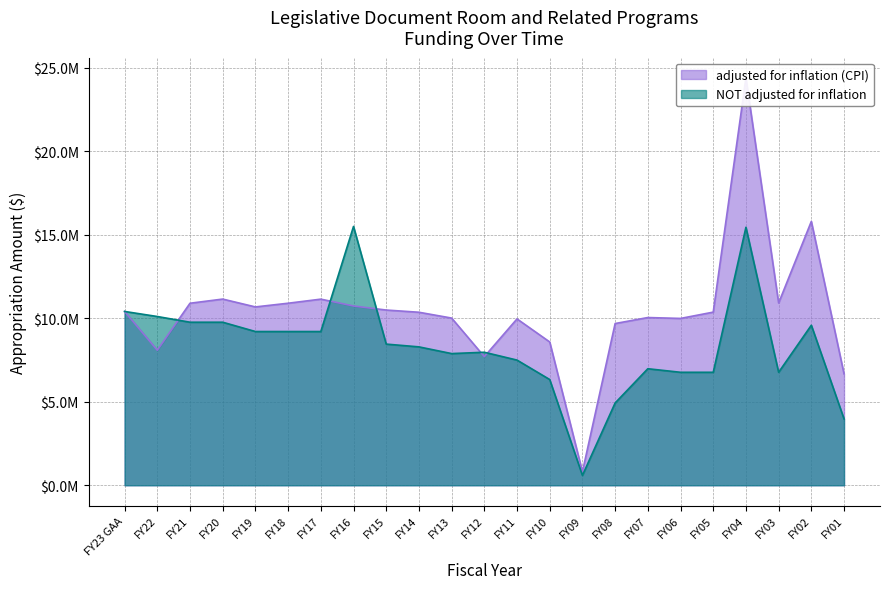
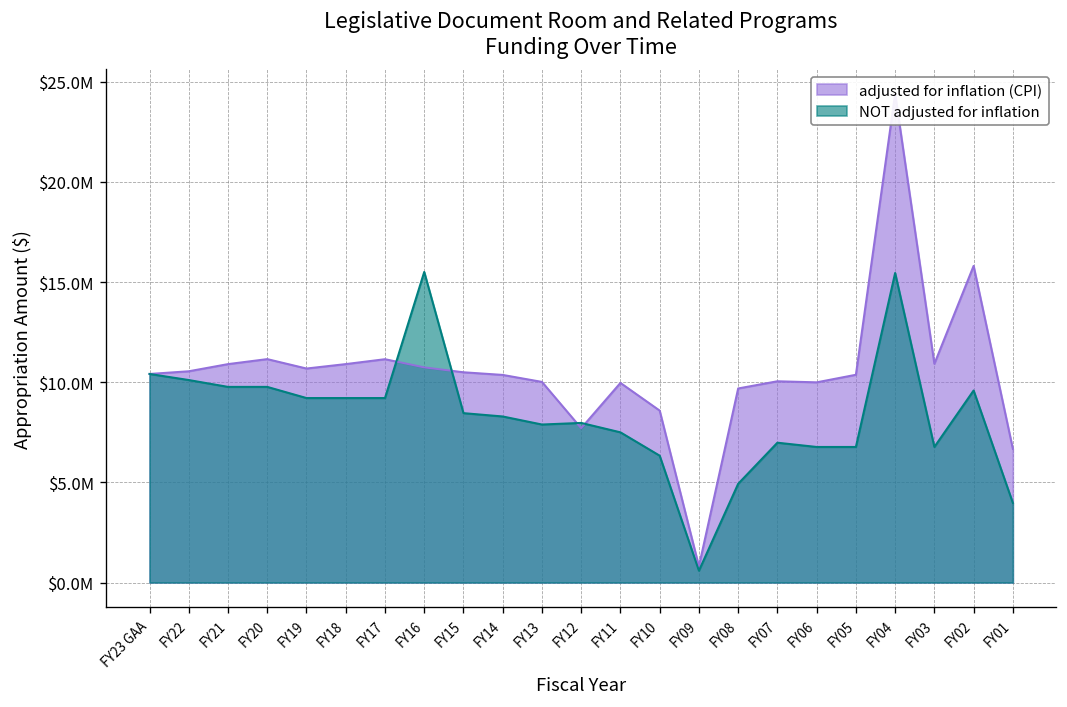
  {
    "adjusted for inflation (CPI)": {
-     "FY22": "$8100000",
+     "FY22": "$10500000",
      "FY21": "$10900000",
      "FY20": "$11200000",
      "FY19": "$10700000",
      "FY18": "$10900000",
      "FY17": "$11100000",
      "FY16": "$10700000",
      "FY15": "$10500000",
      "FY14": "$10400000",
      "FY13": "$10000000",
      "FY12": "$7700000",
      "FY11": "$10000000",
      "FY10": "$8600000",
      "FY09": "$800000",
      "FY08": "$9700000",
      "FY07": "$10000000",
      "FY06": "$10000000",
      "FY05": "$10400000",
      "FY03": "$10900000",
      "FY02": "$15800000",
      "FY01": "$6700000"
    },
    "NOT adjusted for inflation": {
      "FY22": "$10100000",
      "FY21": "$9800000",
      "FY20": "$9800000",
      "FY19": "$9200000",
      "FY18": "$9200000",
      "FY17": "$9200000",
      "FY16": "$15500000",
      "FY15": "$8500000",
      "FY14": "$8300000",
      "FY13": "$7900000",
      "FY12": "$8000000",
      "FY11": "$7500000",
      "FY10": "$6300000",
      "FY09": "$600000",
      "FY08": "$4900000",
      "FY07": "$7000000",
      "FY06": "$6800000",
      "FY05": "$6800000",
      "FY04": "$15500000",
      "FY03": "$6800000",
      "FY02": "$9600000",
      "FY01": "$4000000"
    }
  }
